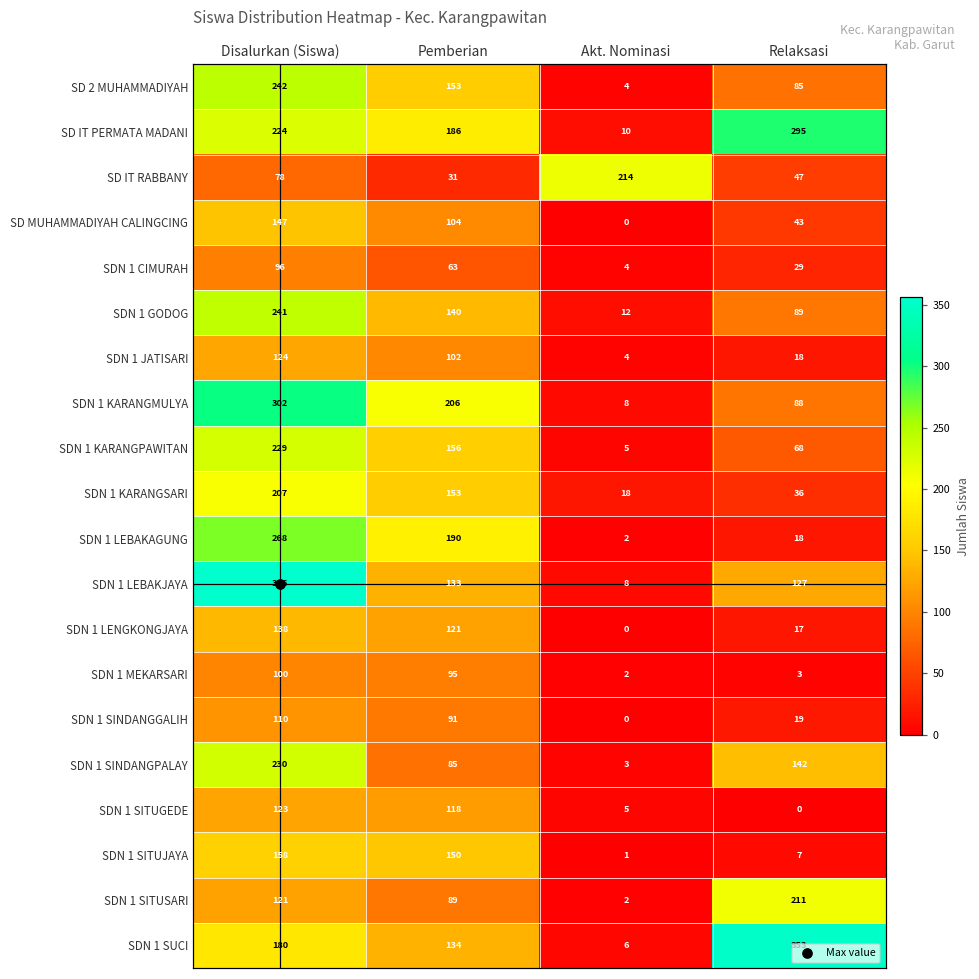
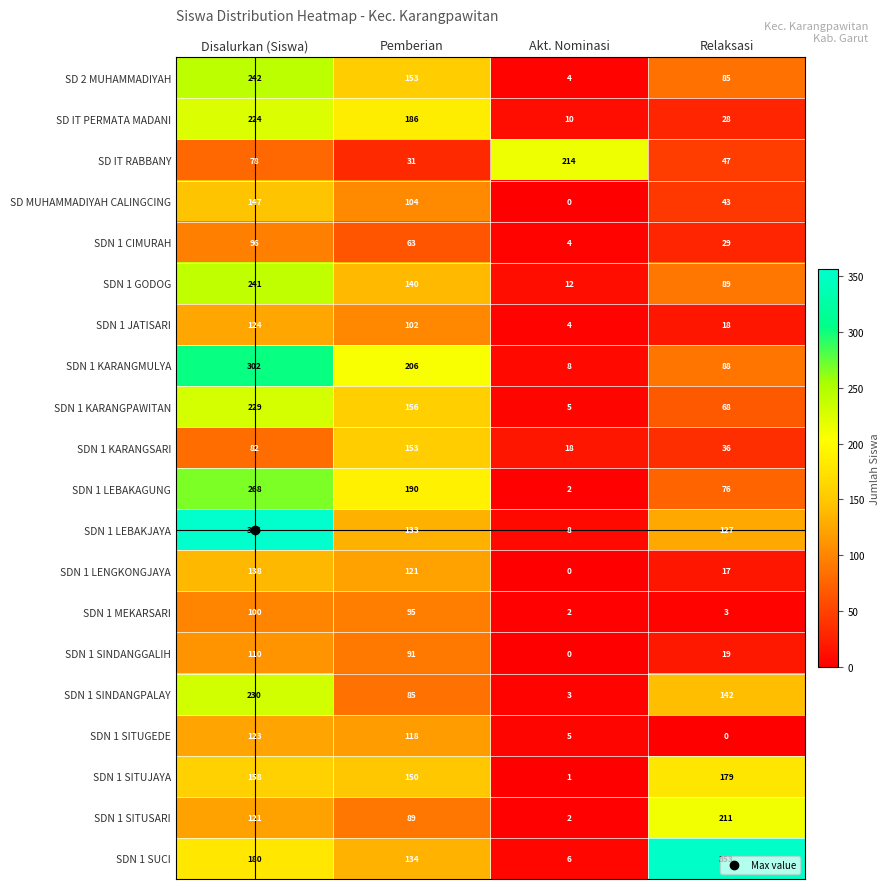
  {
    "SD 2 MUHAMMADIYAH": {
      "Disalurkan (Siswa)": 242,
      "Pemberian": 153,
      "Akt. Nominasi": 4,
      "Relaksasi": 85
    },
    "SD IT PERMATA MADANI": {
      "Disalurkan (Siswa)": 224,
      "Pemberian": 186,
      "Akt. Nominasi": 10,
-     "Relaksasi": 295
+     "Relaksasi": 28
    },
    "SD IT RABBANY": {
      "Disalurkan (Siswa)": 78,
      "Pemberian": 31,
      "Akt. Nominasi": 214,
      "Relaksasi": 47
    },
    "SD MUHAMMADIYAH CALINGCING": {
      "Disalurkan (Siswa)": 147,
      "Pemberian": 104,
      "Akt. Nominasi": 0,
      "Relaksasi": 43
    },
    "SDN 1 CIMURAH": {
      "Disalurkan (Siswa)": 96,
      "Pemberian": 63,
      "Akt. Nominasi": 4,
      "Relaksasi": 29
    },
    "SDN 1 GODOG": {
      "Disalurkan (Siswa)": 241,
      "Pemberian": 140,
      "Akt. Nominasi": 12,
      "Relaksasi": 89
    },
    "SDN 1 JATISARI": {
      "Disalurkan (Siswa)": 124,
      "Pemberian": 102,
      "Akt. Nominasi": 4,
      "Relaksasi": 18
    },
    "SDN 1 KARANGMULYA": {
      "Disalurkan (Siswa)": 302,
      "Pemberian": 206,
      "Akt. Nominasi": 8,
      "Relaksasi": 88
    },
    "SDN 1 KARANGPAWITAN": {
      "Disalurkan (Siswa)": 229,
      "Pemberian": 156,
      "Akt. Nominasi": 5,
      "Relaksasi": 68
    },
    "SDN 1 KARANGSARI": {
-     "Disalurkan (Siswa)": 207,
+     "Disalurkan (Siswa)": 82,
      "Pemberian": 153,
      "Akt. Nominasi": 18,
      "Relaksasi": 36
    },
    "SDN 1 LEBAKAGUNG": {
      "Disalurkan (Siswa)": 268,
      "Pemberian": 190,
      "Akt. Nominasi": 2,
-     "Relaksasi": 18
+     "Relaksasi": 76
    },
    "SDN 1 LEBAKJAYA": {
      "Pemberian": 133,
      "Akt. Nominasi": 8,
      "Relaksasi": 127
    },
    "SDN 1 LENGKONGJAYA": {
      "Disalurkan (Siswa)": 138,
      "Pemberian": 121,
      "Akt. Nominasi": 0,
      "Relaksasi": 17
    },
    "SDN 1 MEKARSARI": {
      "Disalurkan (Siswa)": 100,
      "Pemberian": 95,
      "Akt. Nominasi": 2,
      "Relaksasi": 3
    },
    "SDN 1 SINDANGGALIH": {
      "Disalurkan (Siswa)": 110,
      "Pemberian": 91,
      "Akt. Nominasi": 0,
      "Relaksasi": 19
    },
    "SDN 1 SINDANGPALAY": {
      "Disalurkan (Siswa)": 230,
      "Pemberian": 85,
      "Akt. Nominasi": 3,
      "Relaksasi": 142
    },
    "SDN 1 SITUGEDE": {
      "Disalurkan (Siswa)": 123,
      "Pemberian": 118,
      "Akt. Nominasi": 5,
      "Relaksasi": 0
    },
    "SDN 1 SITUJAYA": {
      "Disalurkan (Siswa)": 158,
      "Pemberian": 150,
      "Akt. Nominasi": 1,
-     "Relaksasi": 7
+     "Relaksasi": 179
    },
    "SDN 1 SITUSARI": {
      "Disalurkan (Siswa)": 121,
      "Pemberian": 89,
      "Akt. Nominasi": 2,
      "Relaksasi": 211
    },
    "SDN 1 SUCI": {
      "Disalurkan (Siswa)": 180,
      "Pemberian": 134,
      "Akt. Nominasi": 6
    }
  }
